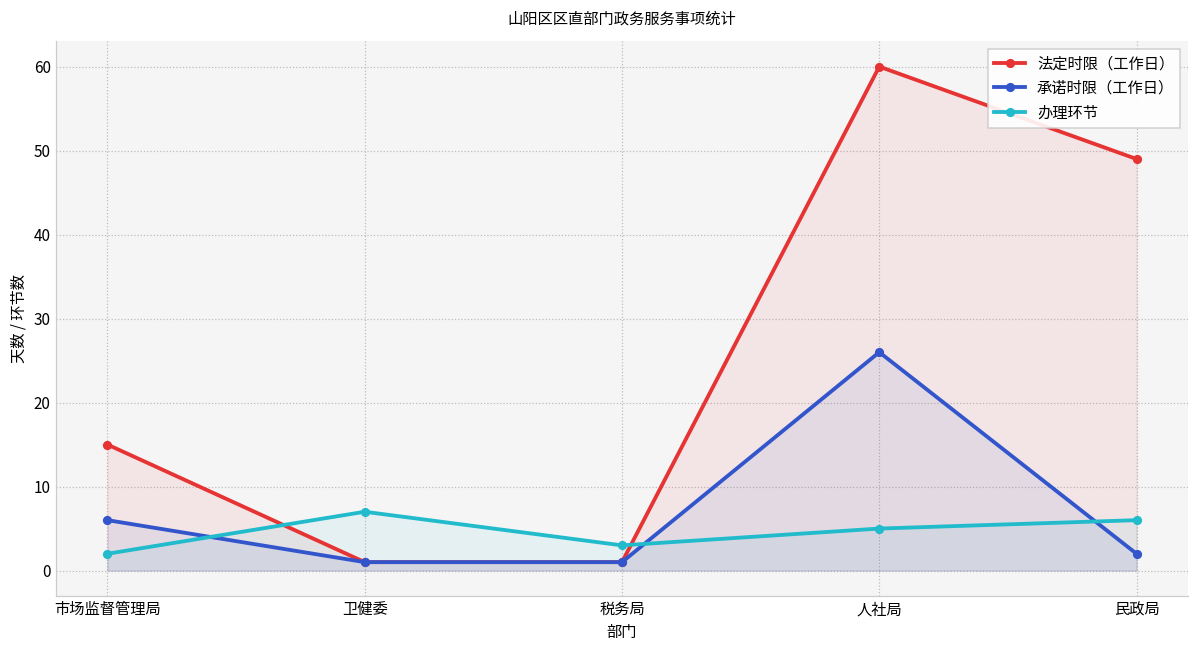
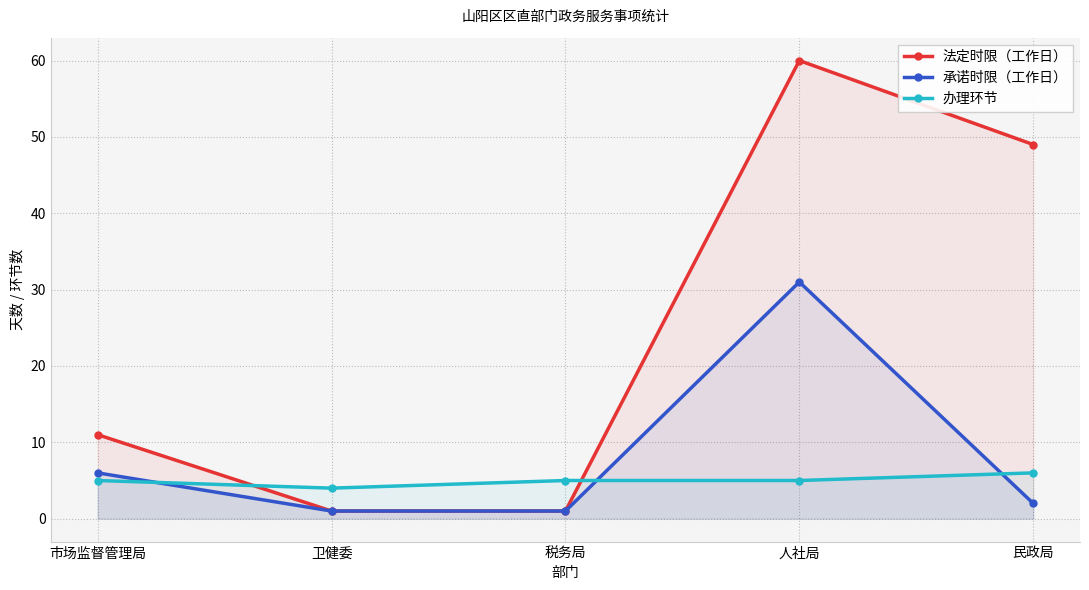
  {
    "法定时限（工作日）": {
-     "市场监督管理局": 15,
+     "市场监督管理局": 11,
      "人社局": 60,
      "民政局": 49
    },
    "承诺时限（工作日）": {
      "市场监督管理局": 6,
-     "人社局": 26,
+     "人社局": 31,
      "民政局": 2
    },
    "办理环节": {
-     "市场监督管理局": 2,
-     "卫健委": 7,
-     "税务局": 3,
+     "市场监督管理局": 5,
+     "卫健委": 4,
+     "税务局": 5,
      "人社局": 5,
      "民政局": 6
    }
  }
